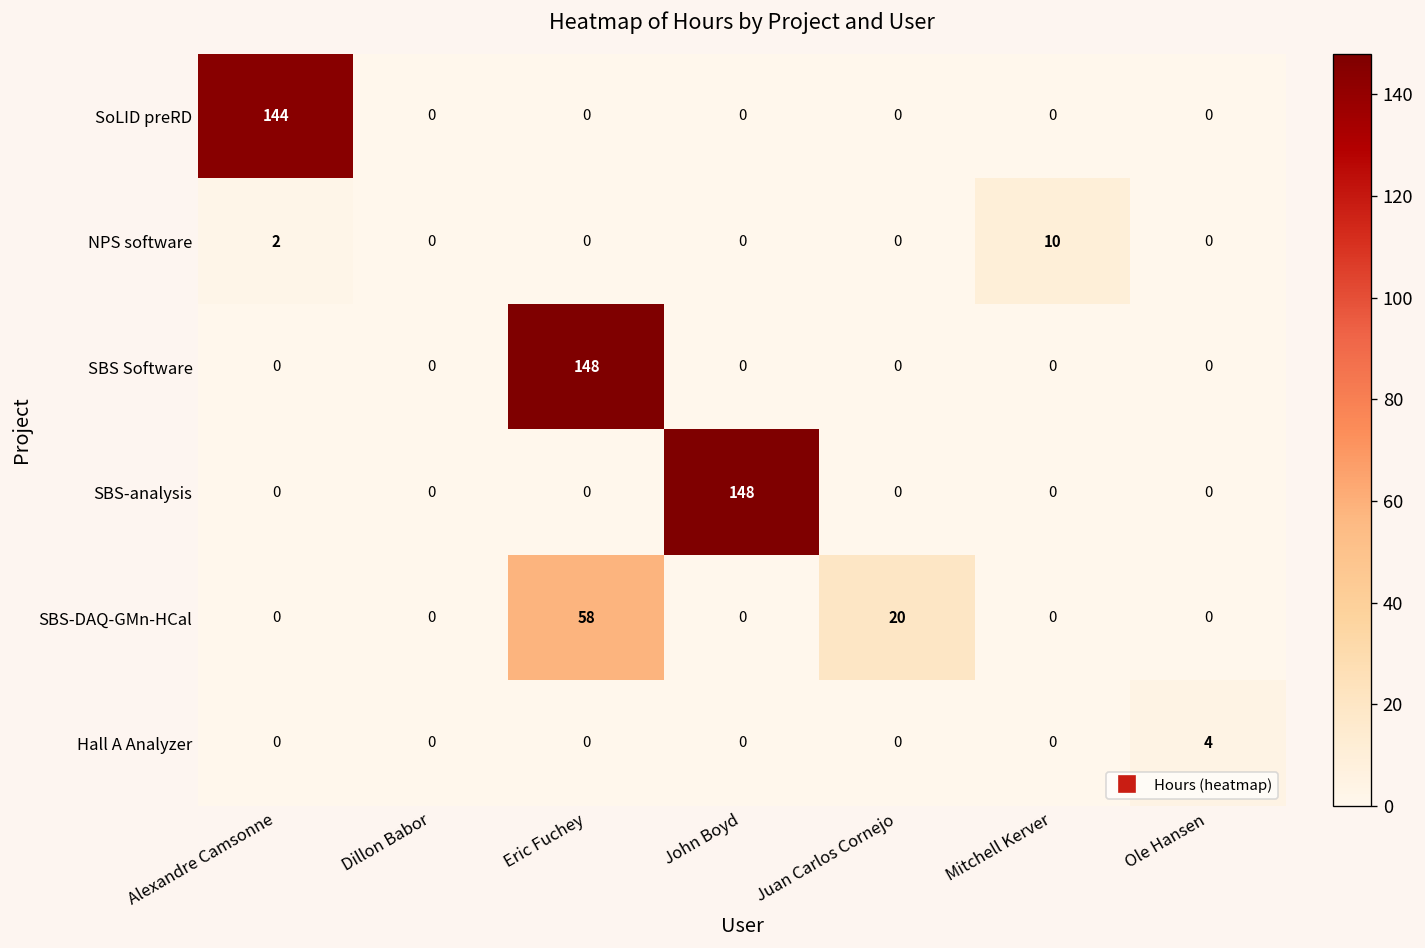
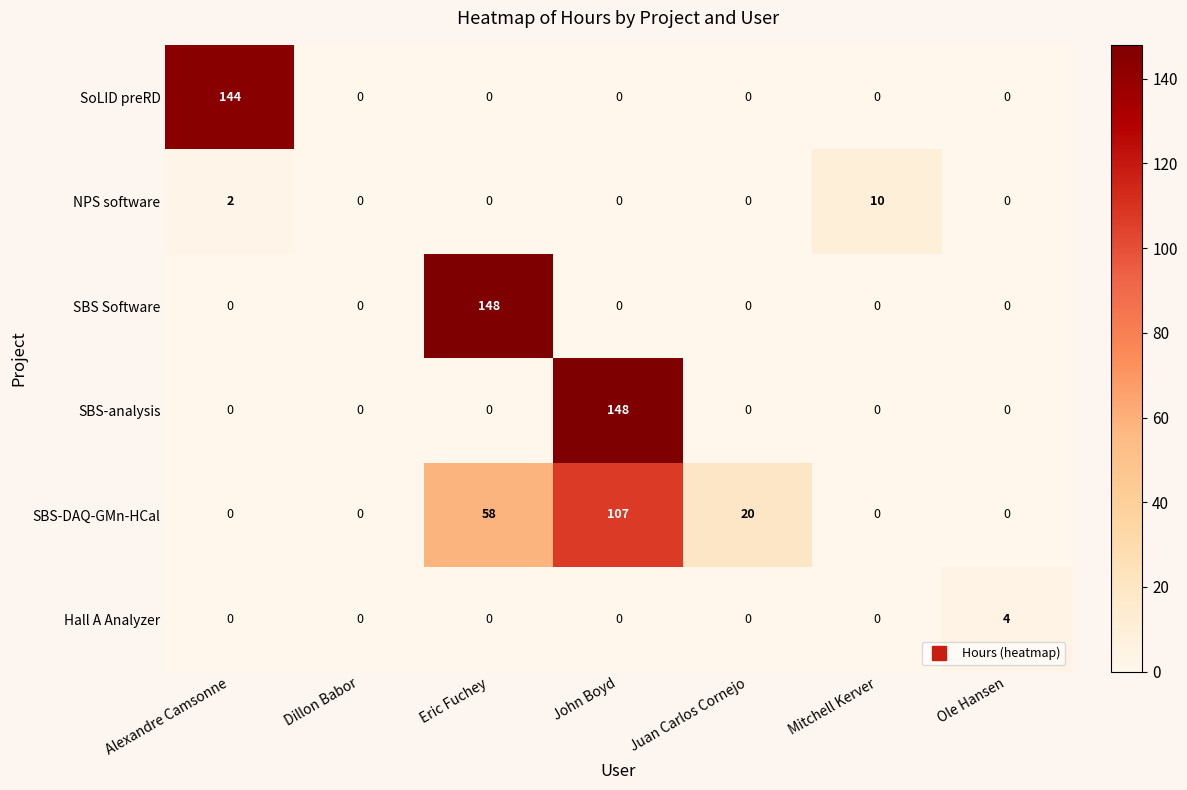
  {
    "SoLID preRD": {
      "Alexandre Camsonne": 144,
      "Dillon Babor": 0,
      "Eric Fuchey": 0,
      "John Boyd": 0,
      "Juan Carlos Cornejo": 0,
      "Mitchell Kerver": 0,
      "Ole Hansen": 0
    },
    "NPS software": {
      "Alexandre Camsonne": 2,
      "Dillon Babor": 0,
      "Eric Fuchey": 0,
      "John Boyd": 0,
      "Juan Carlos Cornejo": 0,
      "Mitchell Kerver": 10,
      "Ole Hansen": 0
    },
    "SBS Software": {
      "Alexandre Camsonne": 0,
      "Dillon Babor": 0,
      "Eric Fuchey": 148,
      "John Boyd": 0,
      "Juan Carlos Cornejo": 0,
      "Mitchell Kerver": 0,
      "Ole Hansen": 0
    },
    "SBS-analysis": {
      "Alexandre Camsonne": 0,
      "Dillon Babor": 0,
      "Eric Fuchey": 0,
      "John Boyd": 148,
      "Juan Carlos Cornejo": 0,
      "Mitchell Kerver": 0,
      "Ole Hansen": 0
    },
    "SBS-DAQ-GMn-HCal": {
      "Alexandre Camsonne": 0,
      "Dillon Babor": 0,
      "Eric Fuchey": 58,
-     "John Boyd": 0,
+     "John Boyd": 107,
      "Juan Carlos Cornejo": 20,
      "Mitchell Kerver": 0,
      "Ole Hansen": 0
    },
    "Hall A Analyzer": {
      "Alexandre Camsonne": 0,
      "Dillon Babor": 0,
      "Eric Fuchey": 0,
      "John Boyd": 0,
      "Juan Carlos Cornejo": 0,
      "Mitchell Kerver": 0,
      "Ole Hansen": 4
    }
  }
